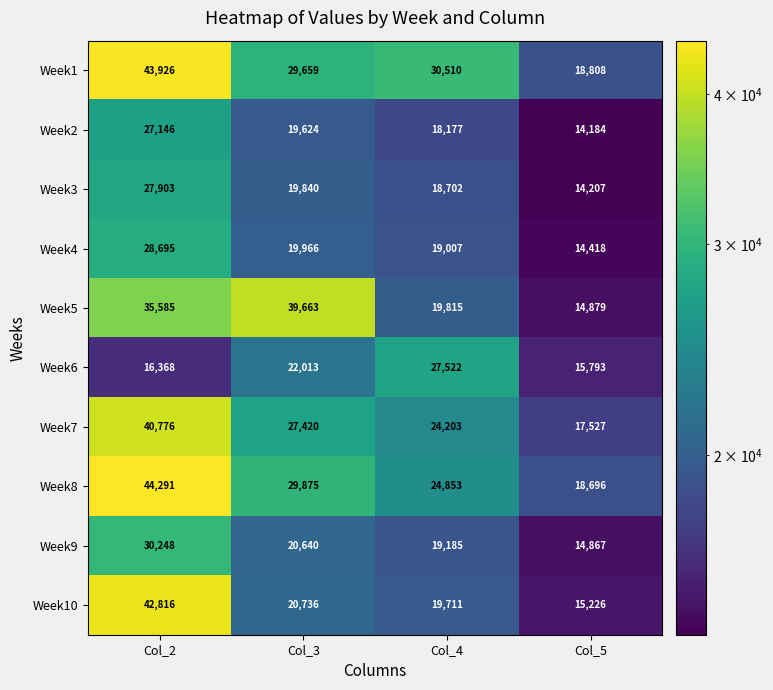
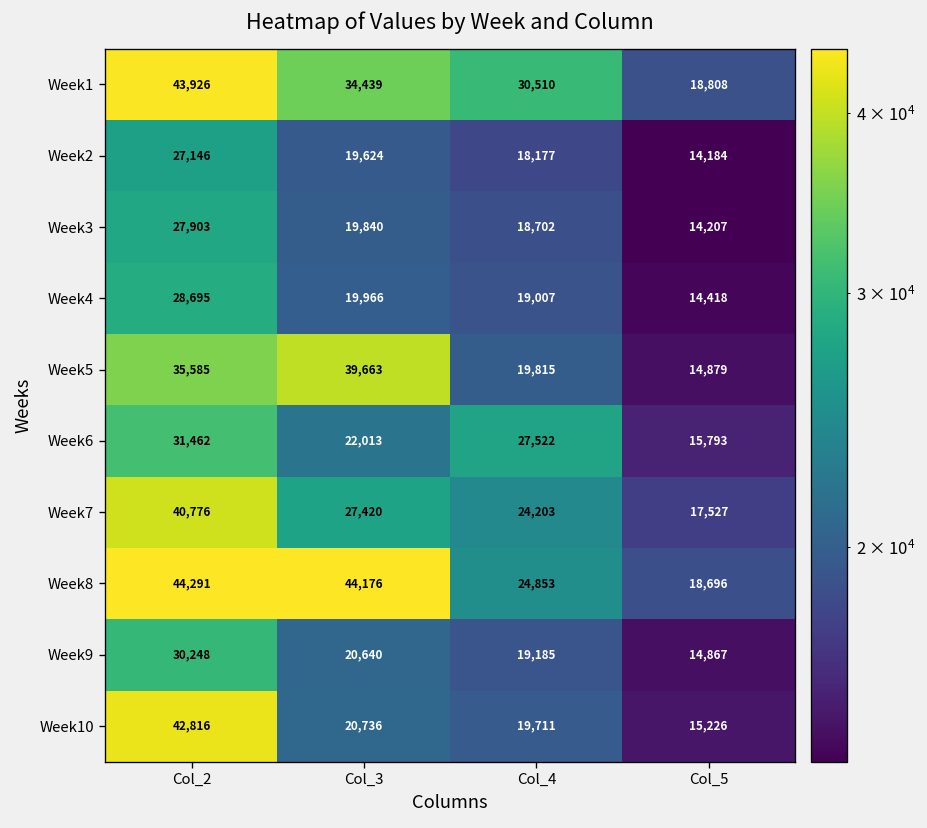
  {
    "Week1": {
      "Col_2": "43,926",
-     "Col_3": "29,659",
+     "Col_3": "34,439",
      "Col_4": "30,510",
      "Col_5": "18,808"
    },
    "Week2": {
      "Col_2": "27,146",
      "Col_3": "19,624",
      "Col_4": "18,177",
      "Col_5": "14,184"
    },
    "Week3": {
      "Col_2": "27,903",
      "Col_3": "19,840",
      "Col_4": "18,702",
      "Col_5": "14,207"
    },
    "Week4": {
      "Col_2": "28,695",
      "Col_3": "19,966",
      "Col_4": "19,007",
      "Col_5": "14,418"
    },
    "Week5": {
      "Col_2": "35,585",
      "Col_3": "39,663",
      "Col_4": "19,815",
      "Col_5": "14,879"
    },
    "Week6": {
-     "Col_2": "16,368",
+     "Col_2": "31,462",
      "Col_3": "22,013",
      "Col_4": "27,522",
      "Col_5": "15,793"
    },
    "Week7": {
      "Col_2": "40,776",
      "Col_3": "27,420",
      "Col_4": "24,203",
      "Col_5": "17,527"
    },
    "Week8": {
      "Col_2": "44,291",
-     "Col_3": "29,875",
+     "Col_3": "44,176",
      "Col_4": "24,853",
      "Col_5": "18,696"
    },
    "Week9": {
      "Col_2": "30,248",
      "Col_3": "20,640",
      "Col_4": "19,185",
      "Col_5": "14,867"
    },
    "Week10": {
      "Col_2": "42,816",
      "Col_3": "20,736",
      "Col_4": "19,711",
      "Col_5": "15,226"
    }
  }
